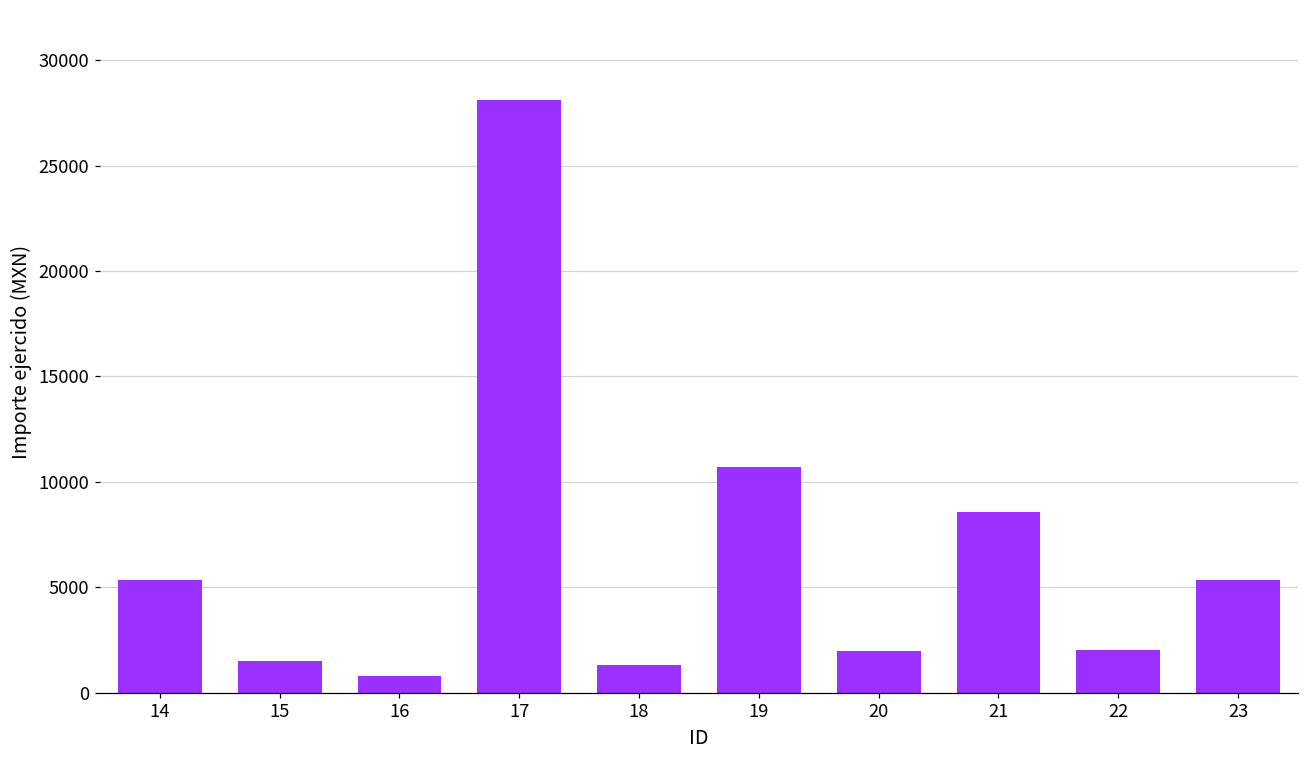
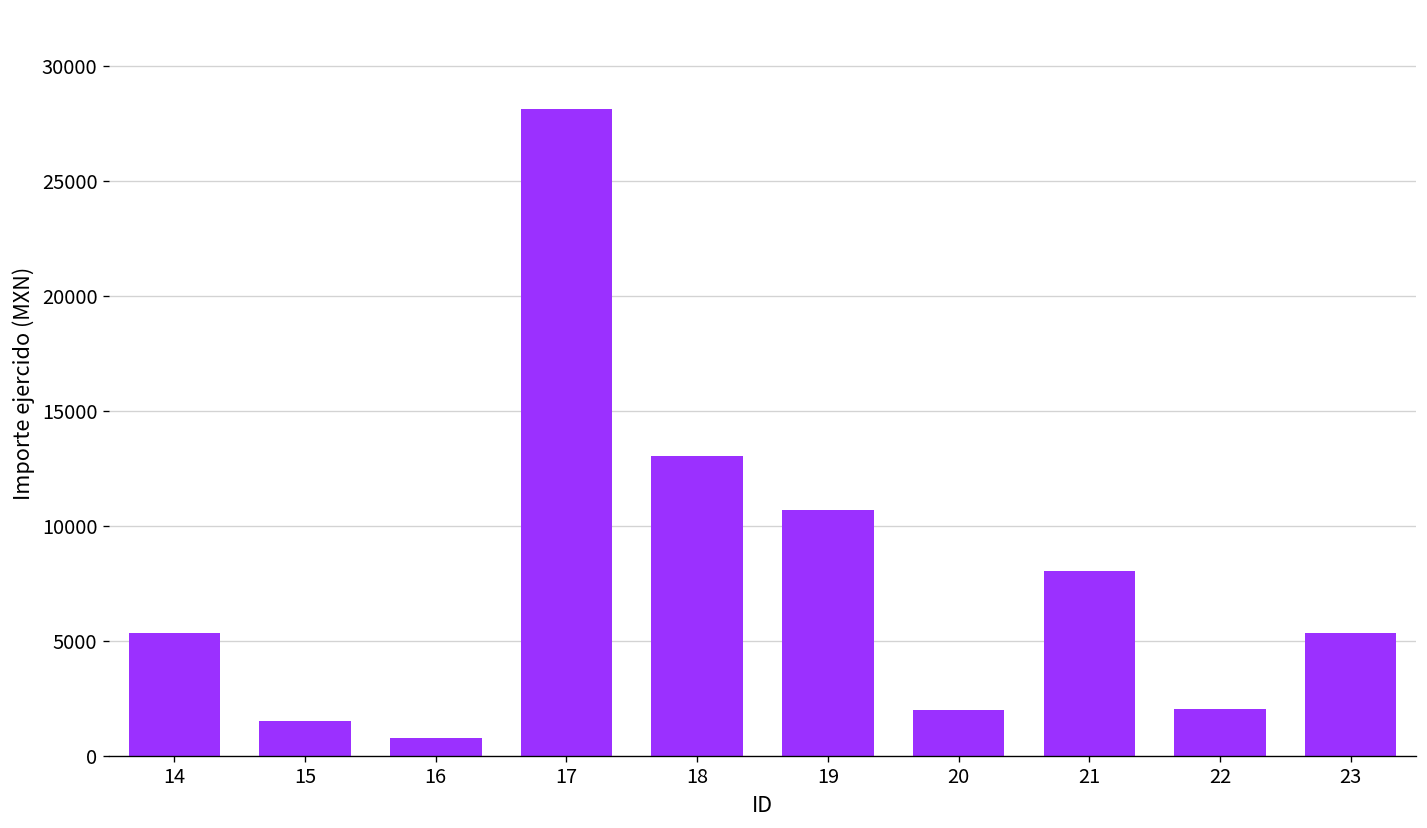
  {
    "14": 5300,
    "15": 1500,
    "16": 800,
    "17": 28100,
-   "18": 1300,
+   "18": 13000,
    "19": 10700,
    "20": 2000,
-   "21": 8500,
+   "21": 8000,
    "22": 2000,
    "23": 5300
  }
